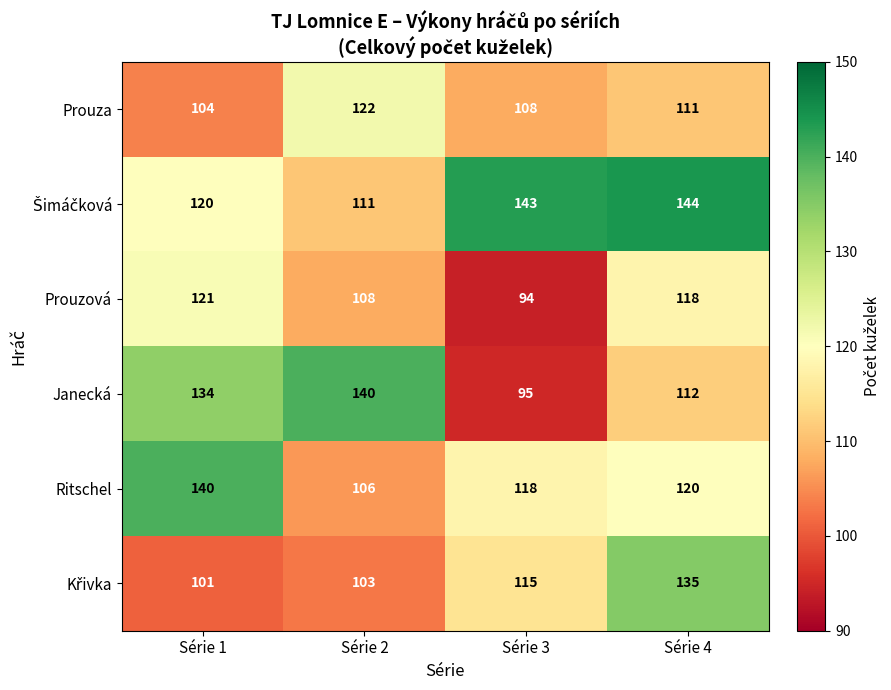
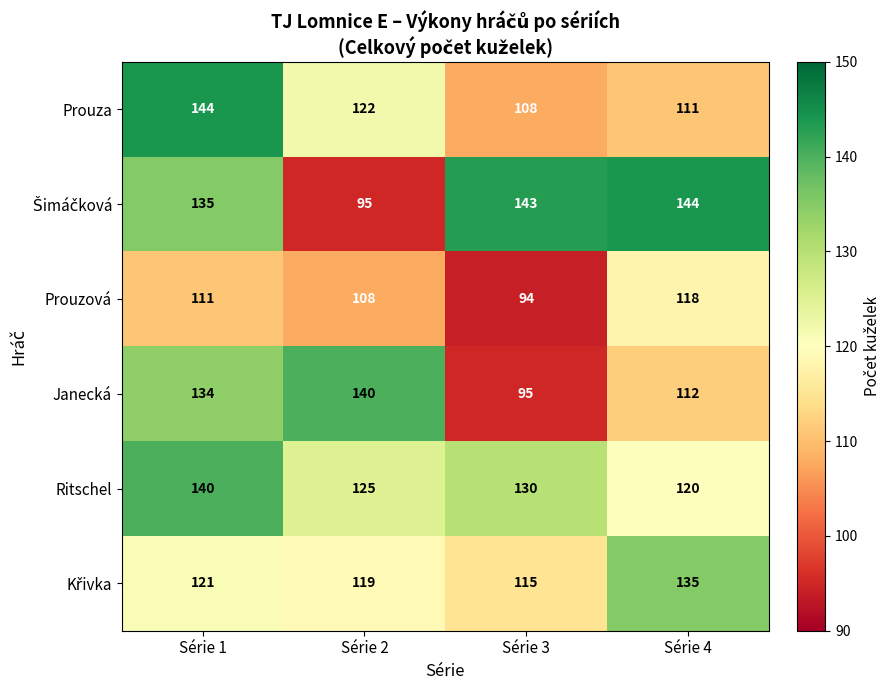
  {
    "Prouza": {
-     "Série 1": 104,
+     "Série 1": 144,
      "Série 2": 122,
      "Série 3": 108,
      "Série 4": 111
    },
    "Šimáčková": {
-     "Série 1": 120,
-     "Série 2": 111,
+     "Série 1": 135,
+     "Série 2": 95,
      "Série 3": 143,
      "Série 4": 144
    },
    "Prouzová": {
-     "Série 1": 121,
+     "Série 1": 111,
      "Série 2": 108,
      "Série 3": 94,
      "Série 4": 118
    },
    "Janecká": {
      "Série 1": 134,
      "Série 2": 140,
      "Série 3": 95,
      "Série 4": 112
    },
    "Ritschel": {
      "Série 1": 140,
-     "Série 2": 106,
-     "Série 3": 118,
+     "Série 2": 125,
+     "Série 3": 130,
      "Série 4": 120
    },
    "Křivka": {
-     "Série 1": 101,
-     "Série 2": 103,
+     "Série 1": 121,
+     "Série 2": 119,
      "Série 3": 115,
      "Série 4": 135
    }
  }
